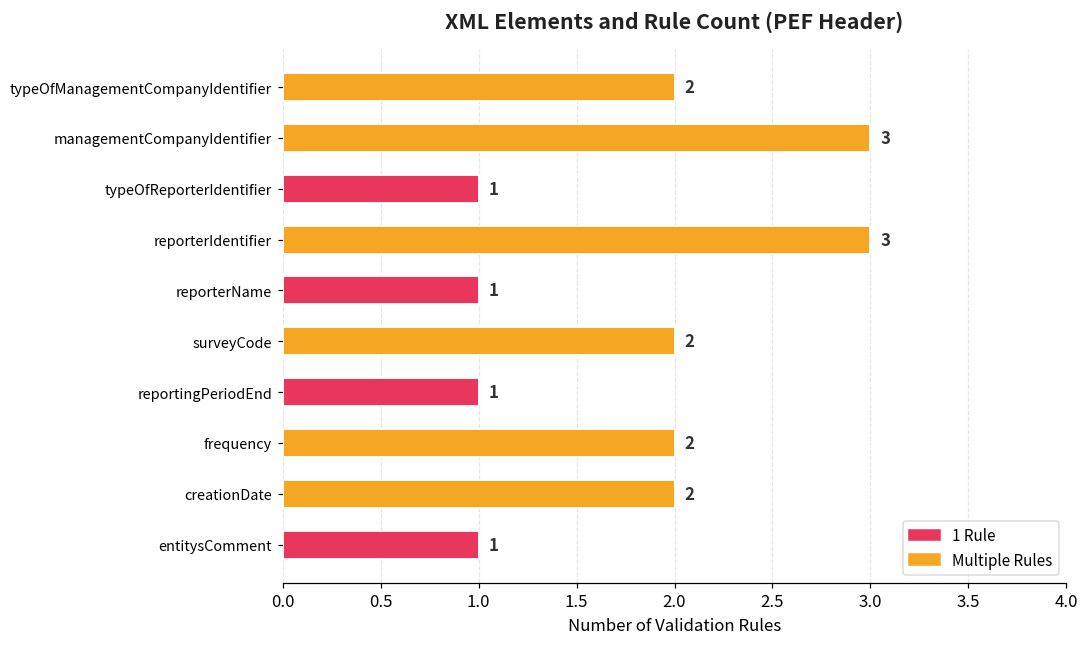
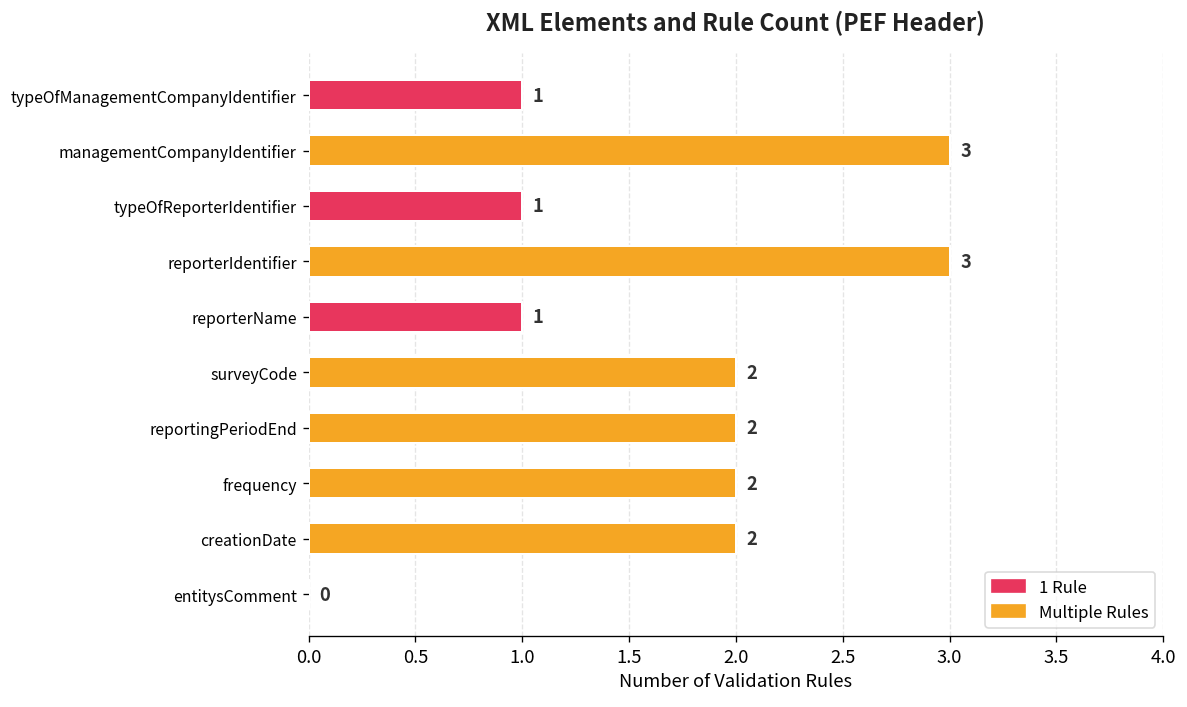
  {
-   "typeOfManagementCompanyIdentifier": 2,
+   "typeOfManagementCompanyIdentifier": 1,
    "managementCompanyIdentifier": 3,
    "typeOfReporterIdentifier": 1,
    "reporterIdentifier": 3,
    "reporterName": 1,
    "surveyCode": 2,
-   "reportingPeriodEnd": 1,
+   "reportingPeriodEnd": 2,
    "frequency": 2,
    "creationDate": 2,
-   "entitysComment": 1
+   "entitysComment": 0
  }
